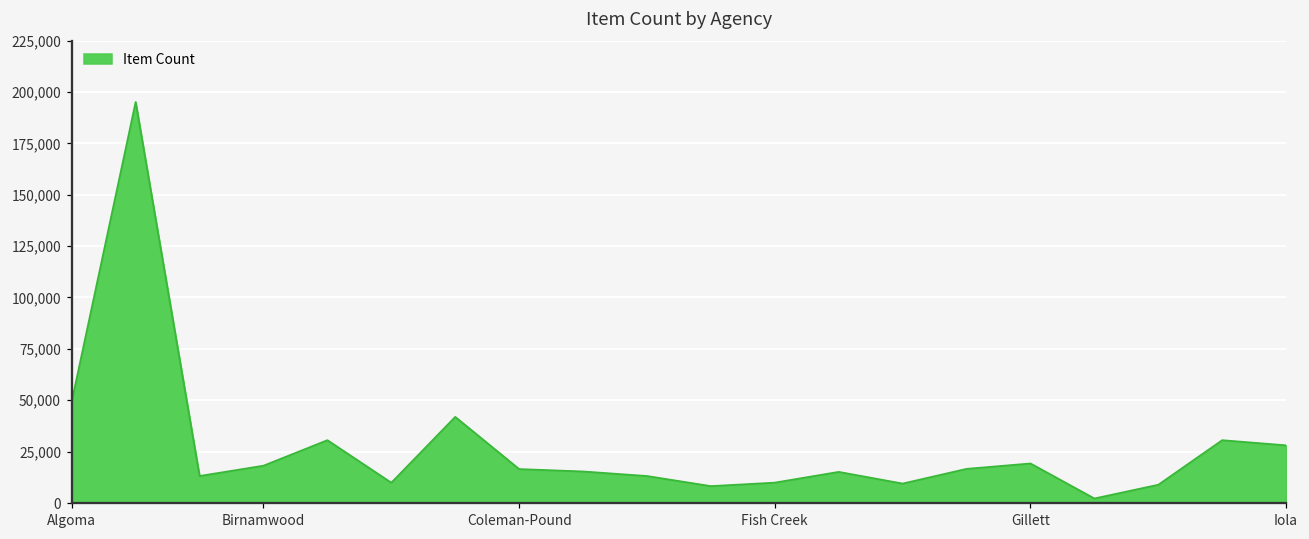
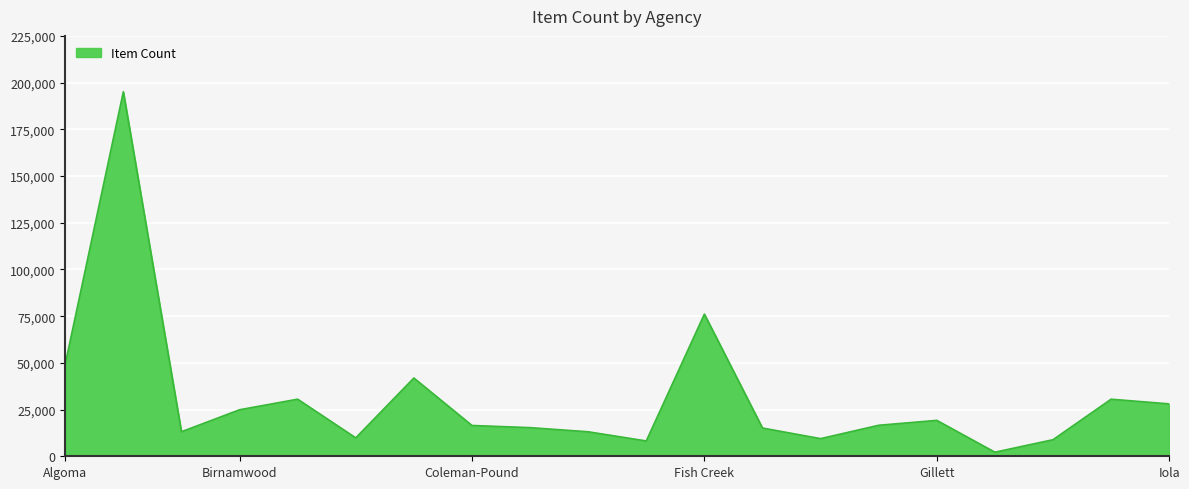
  {
    "Algoma": "49,000",
-   "Birnamwood": "18,000",
+   "Birnamwood": "25,000",
    "Coleman-Pound": "16,000",
-   "Fish Creek": "10,000",
+   "Fish Creek": "76,000",
    "Gillett": "19,000",
    "Iola": "28,000"
  }
